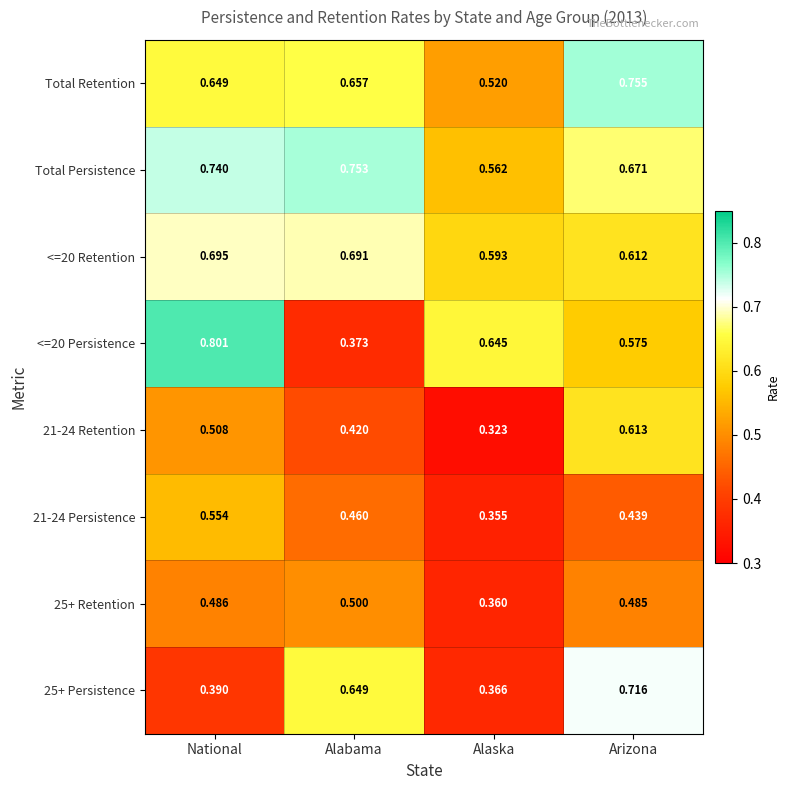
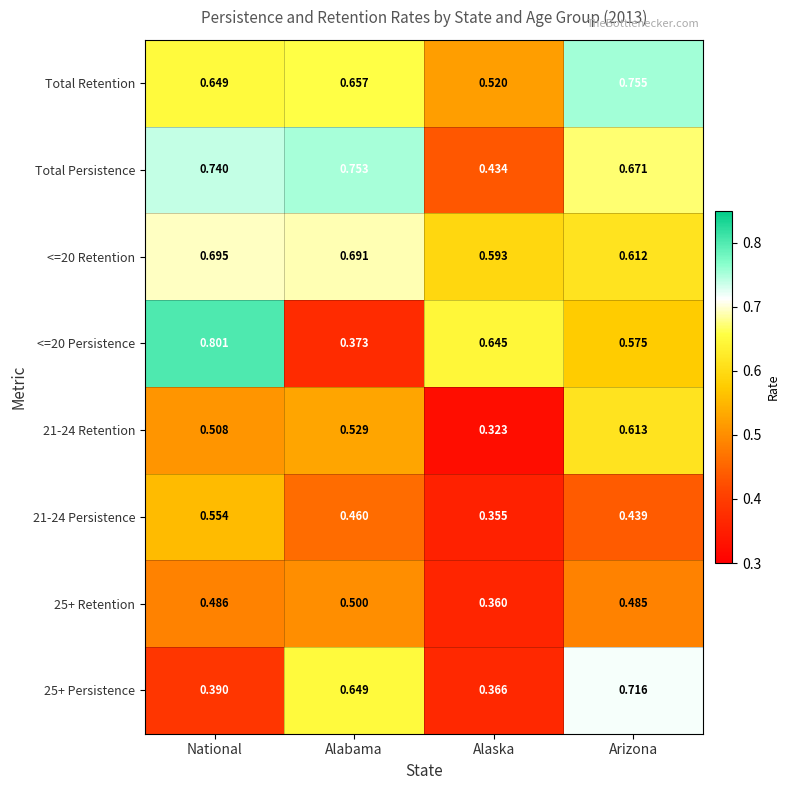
  {
    "Total Retention": {
      "National": 0.649,
      "Alabama": 0.657,
      "Alaska": 0.520,
      "Arizona": 0.755
    },
    "Total Persistence": {
      "National": 0.740,
      "Alabama": 0.753,
-     "Alaska": 0.562,
+     "Alaska": 0.434,
      "Arizona": 0.671
    },
    "<=20 Retention": {
      "National": 0.695,
      "Alabama": 0.691,
      "Alaska": 0.593,
      "Arizona": 0.612
    },
    "<=20 Persistence": {
      "National": 0.801,
      "Alabama": 0.373,
      "Alaska": 0.645,
      "Arizona": 0.575
    },
    "21-24 Retention": {
      "National": 0.508,
-     "Alabama": 0.420,
+     "Alabama": 0.529,
      "Alaska": 0.323,
      "Arizona": 0.613
    },
    "21-24 Persistence": {
      "National": 0.554,
      "Alabama": 0.460,
      "Alaska": 0.355,
      "Arizona": 0.439
    },
    "25+ Retention": {
      "National": 0.486,
      "Alabama": 0.500,
      "Alaska": 0.360,
      "Arizona": 0.485
    },
    "25+ Persistence": {
      "National": 0.390,
      "Alabama": 0.649,
      "Alaska": 0.366,
      "Arizona": 0.716
    }
  }
